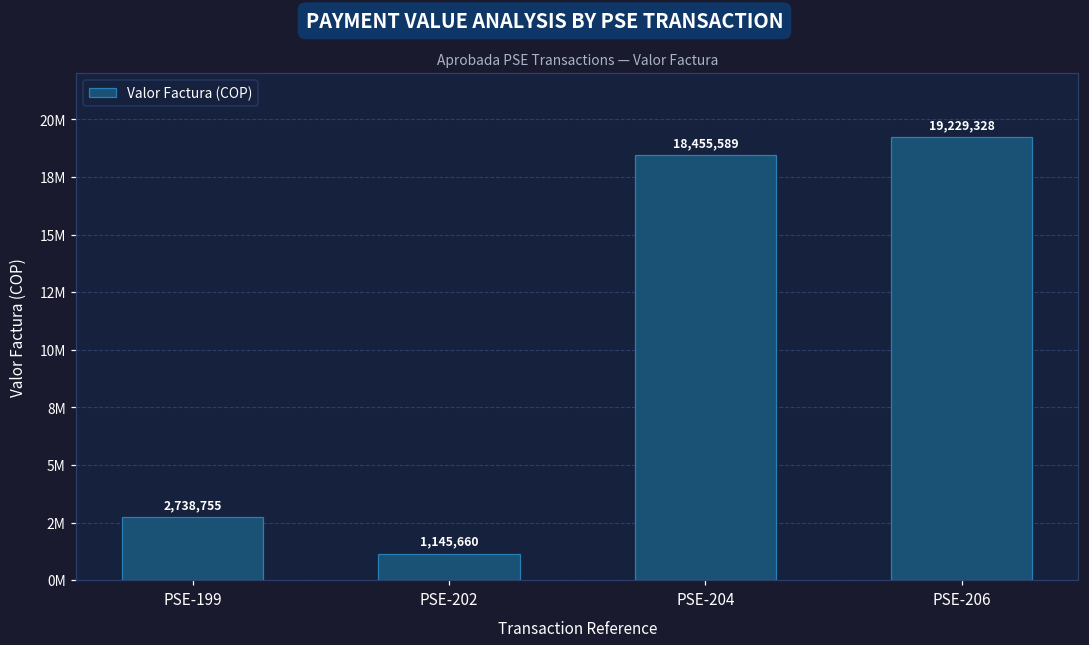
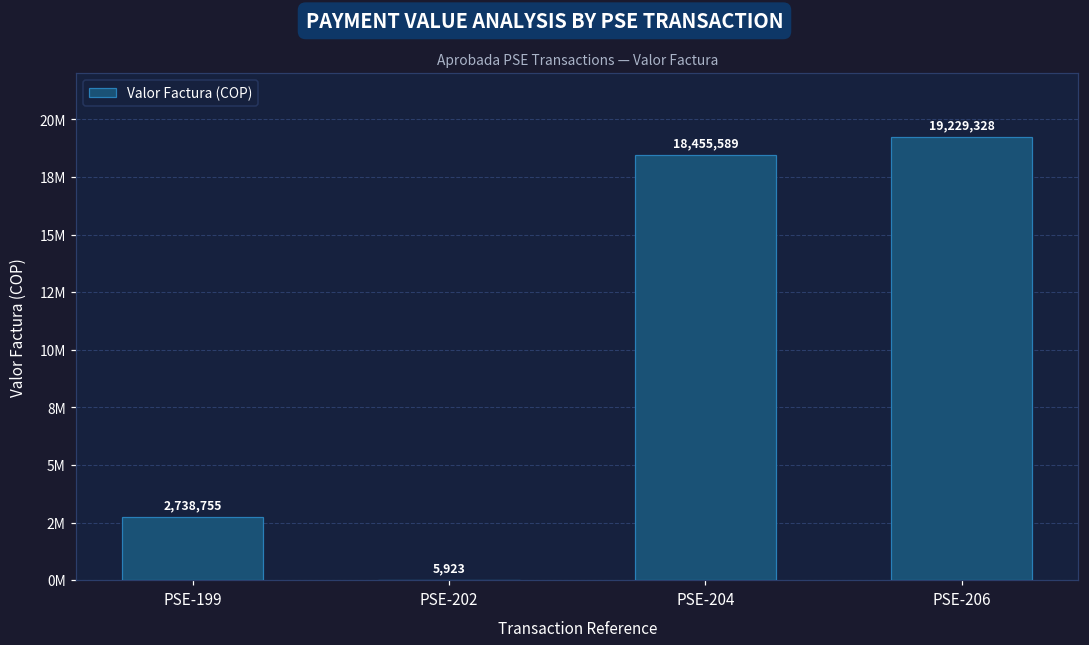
  {
    "PSE-199": "2,738,755",
-   "PSE-202": "1,145,660",
+   "PSE-202": "5,923",
    "PSE-204": "18,455,589",
    "PSE-206": "19,229,328"
  }
